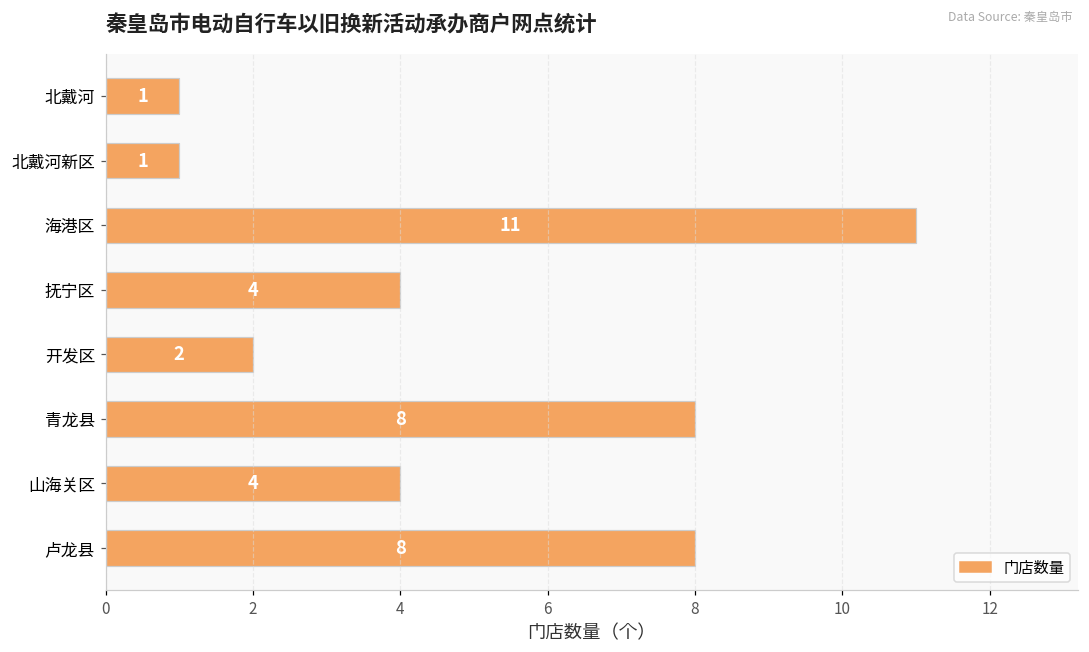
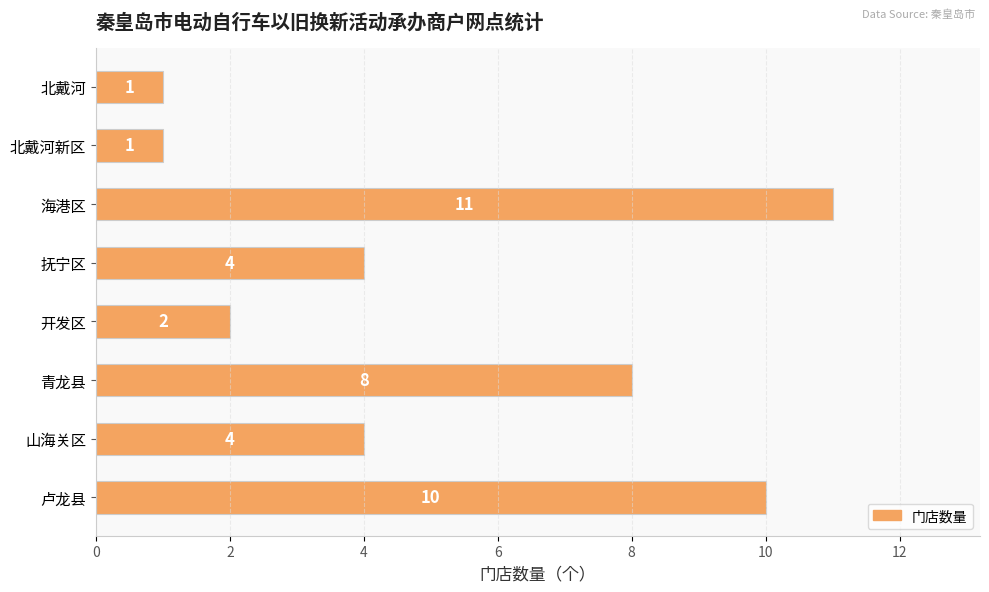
  {
    "北戴河": 1,
    "北戴河新区": 1,
    "海港区": 11,
    "抚宁区": 4,
    "开发区": 2,
    "青龙县": 8,
    "山海关区": 4,
-   "卢龙县": 8
+   "卢龙县": 10
  }
